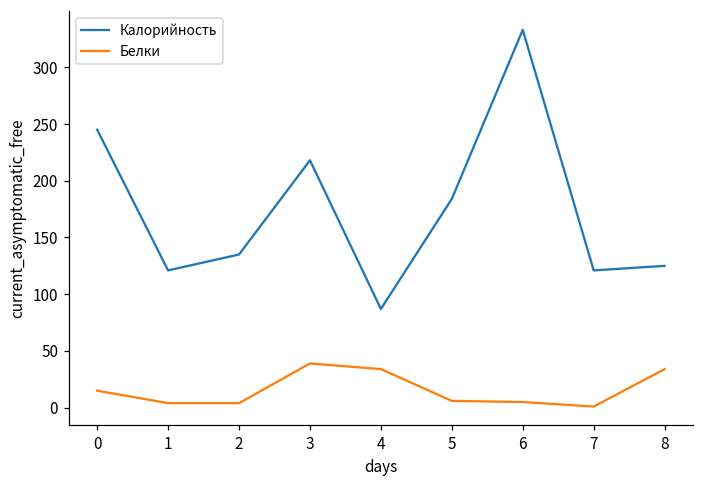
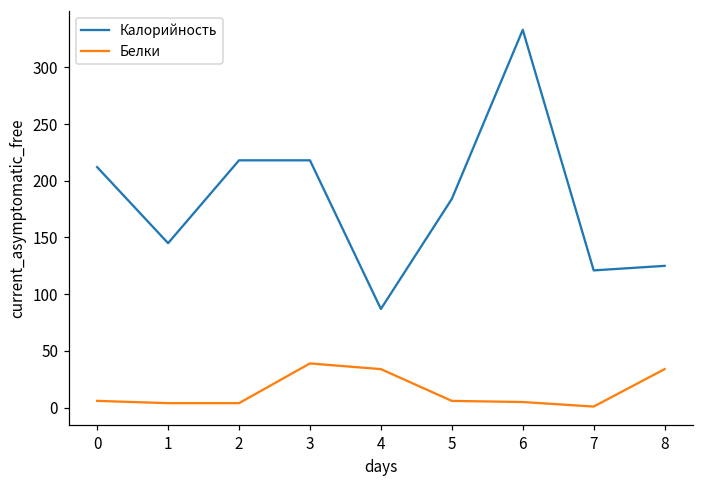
  {
    "Калорийность": {
-     "0": 245,
-     "1": 121,
-     "2": 135,
+     "0": 212,
+     "1": 145,
+     "2": 218,
      "3": 218,
      "4": 87,
      "5": 184,
      "6": 333,
      "7": 121,
      "8": 125
    },
    "Белки": {
-     "0": 15,
+     "0": 6,
      "1": 4,
      "2": 4,
      "3": 39,
      "4": 34,
      "5": 6,
      "6": 5,
      "7": 1,
      "8": 34
    }
  }
